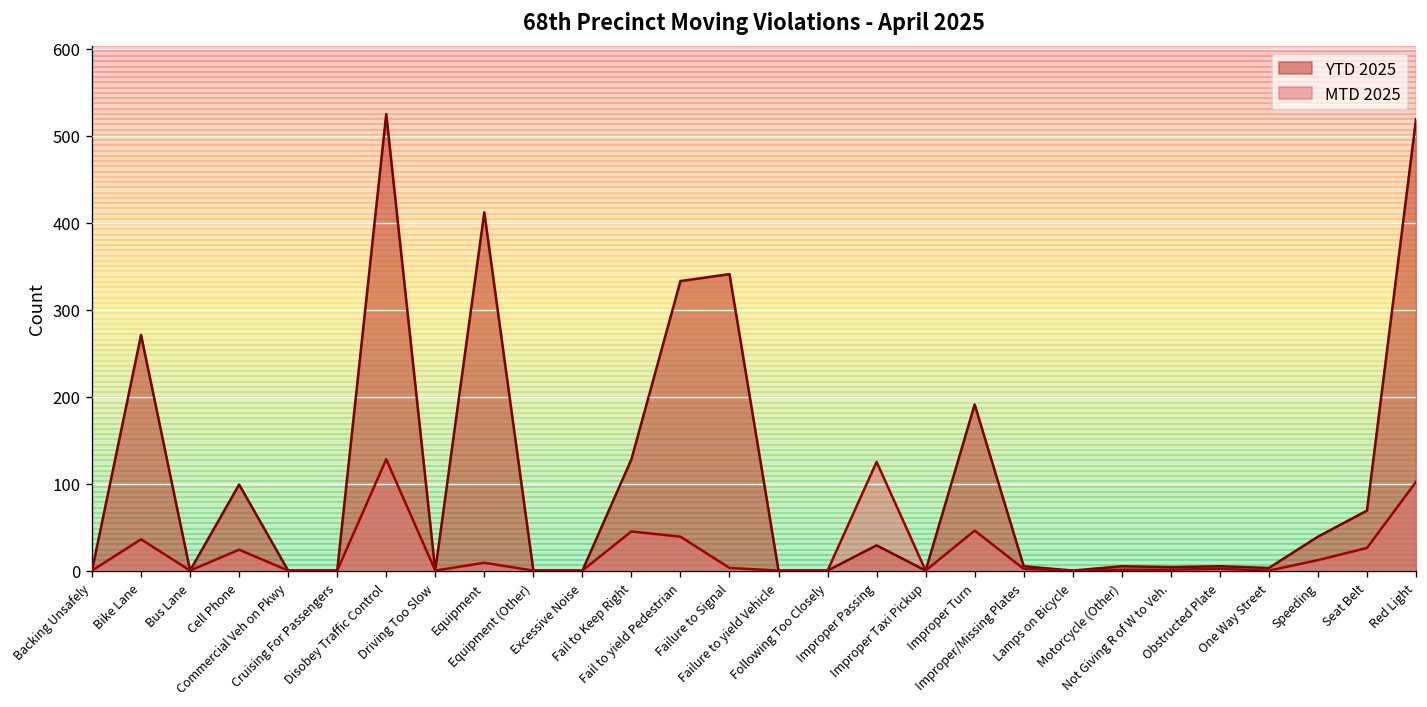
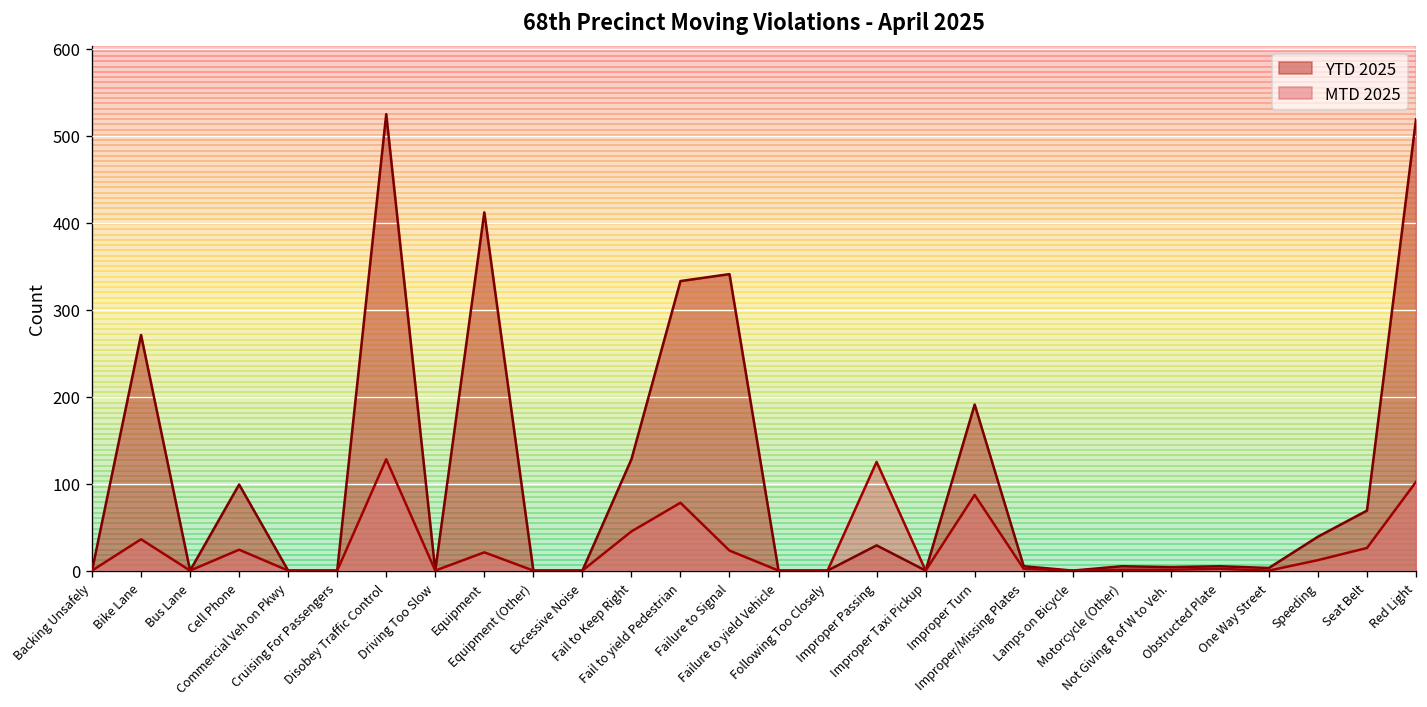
  {
    "YTD 2025": {
      "Bike Lane": 270,
      "Cell Phone": 100,
      "Disobey Traffic Control": 530,
      "Equipment": 410,
      "Fail to Keep Right": 130,
      "Fail to yield Pedestrian": 330,
      "Failure to Signal": 340,
      "Improper Passing": 30,
      "Improper Turn": 190,
      "Motorcycle (Other)": 10,
      "Speeding": 40,
      "Seat Belt": 70,
      "Red Light": 520
    },
    "MTD 2025": {
      "Bike Lane": 40,
      "Cell Phone": 20,
      "Disobey Traffic Control": 130,
-     "Equipment": 10,
+     "Equipment": 20,
      "Fail to Keep Right": 50,
-     "Fail to yield Pedestrian": 40,
-     "Failure to Signal": 0,
+     "Fail to yield Pedestrian": 80,
+     "Failure to Signal": 20,
      "Improper Passing": 130,
-     "Improper Turn": 50,
+     "Improper Turn": 90,
      "Motorcycle (Other)": 0,
      "Speeding": 10,
      "Seat Belt": 30,
      "Red Light": 100
    }
  }
